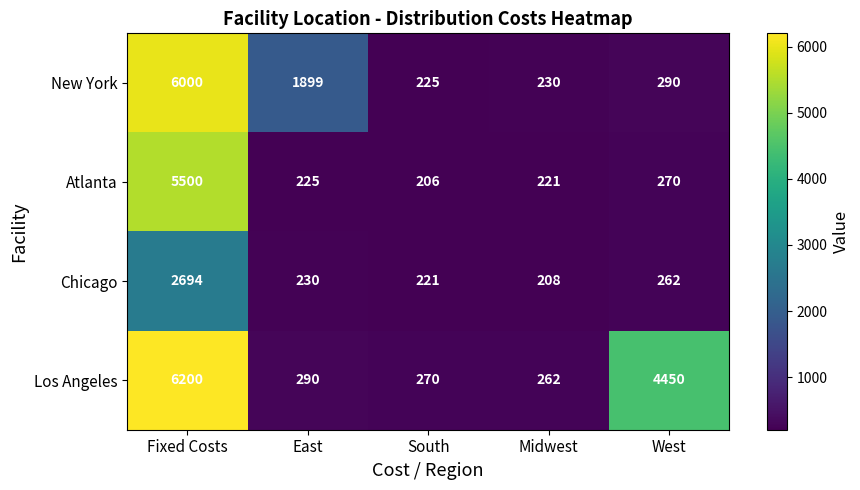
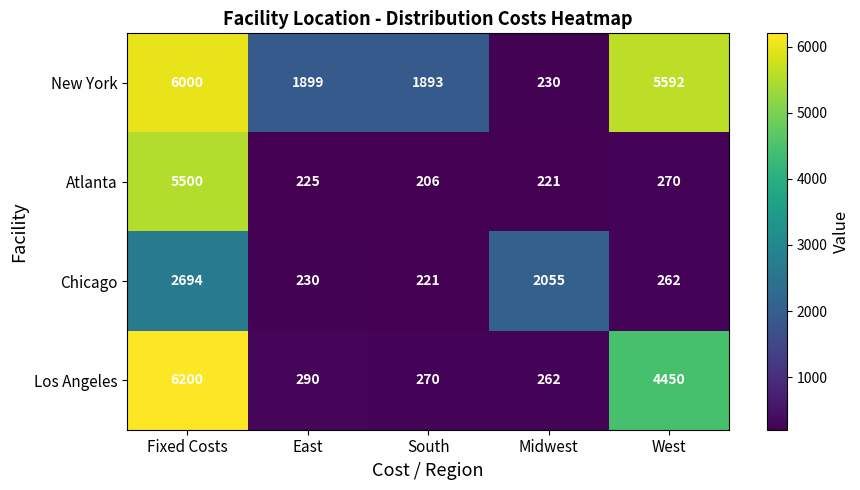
  {
    "New York": {
      "Fixed Costs": 6000,
      "East": 1899,
-     "South": 225,
+     "South": 1893,
      "Midwest": 230,
-     "West": 290
+     "West": 5592
    },
    "Atlanta": {
      "Fixed Costs": 5500,
      "East": 225,
      "South": 206,
      "Midwest": 221,
      "West": 270
    },
    "Chicago": {
      "Fixed Costs": 2694,
      "East": 230,
      "South": 221,
-     "Midwest": 208,
+     "Midwest": 2055,
      "West": 262
    },
    "Los Angeles": {
      "Fixed Costs": 6200,
      "East": 290,
      "South": 270,
      "Midwest": 262,
      "West": 4450
    }
  }
